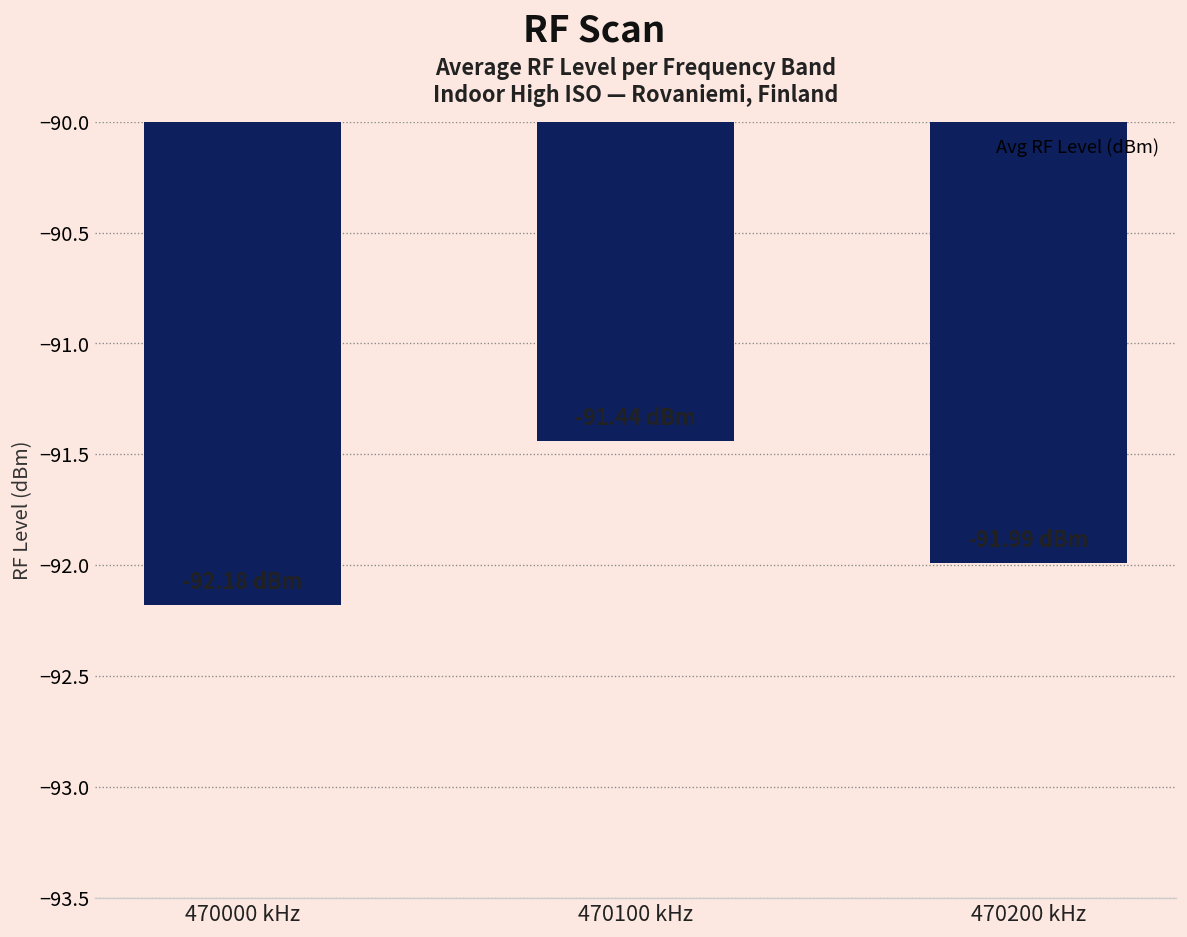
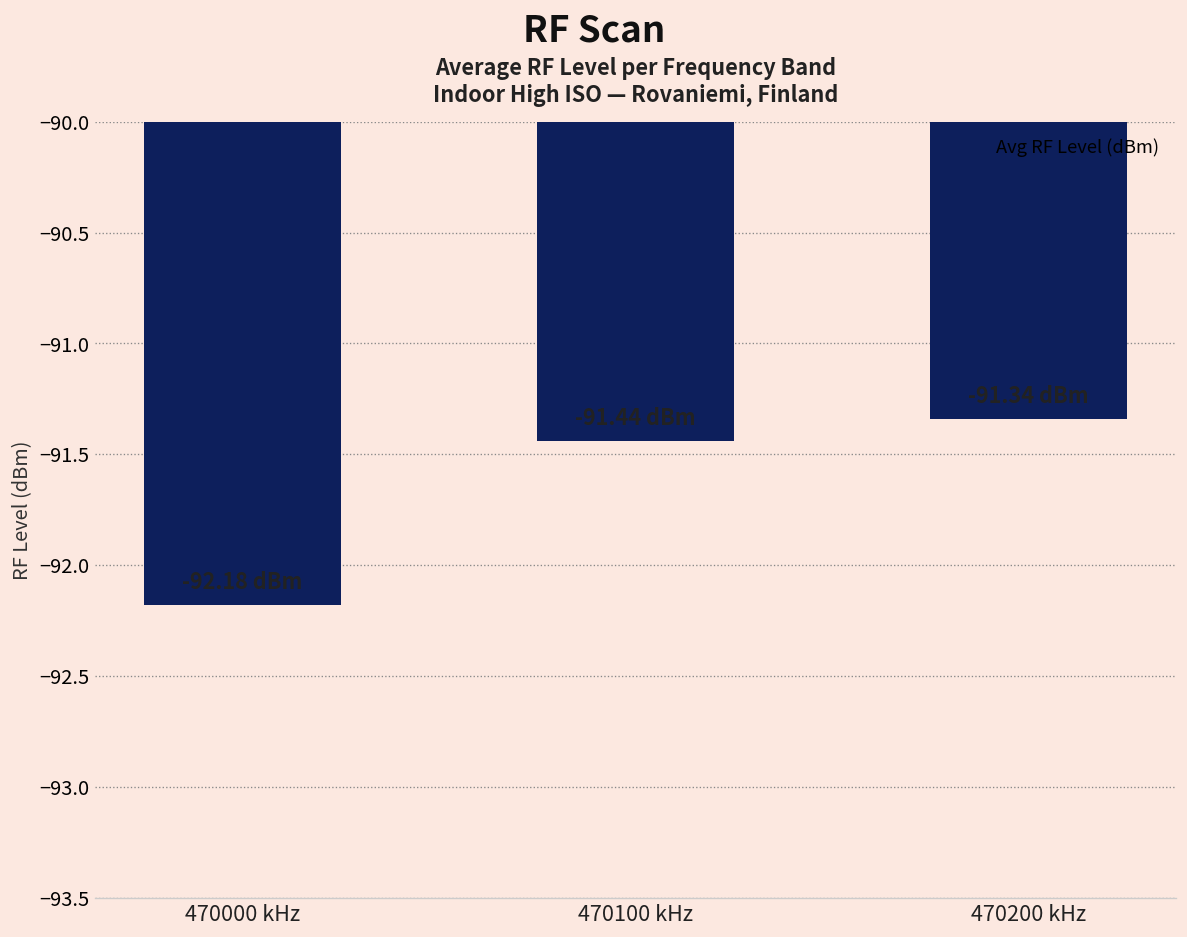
  {
    "470000 kHz": -92.18,
    "470100 kHz": -91.44,
-   "470200 kHz": -91.99
+   "470200 kHz": -91.34
  }
